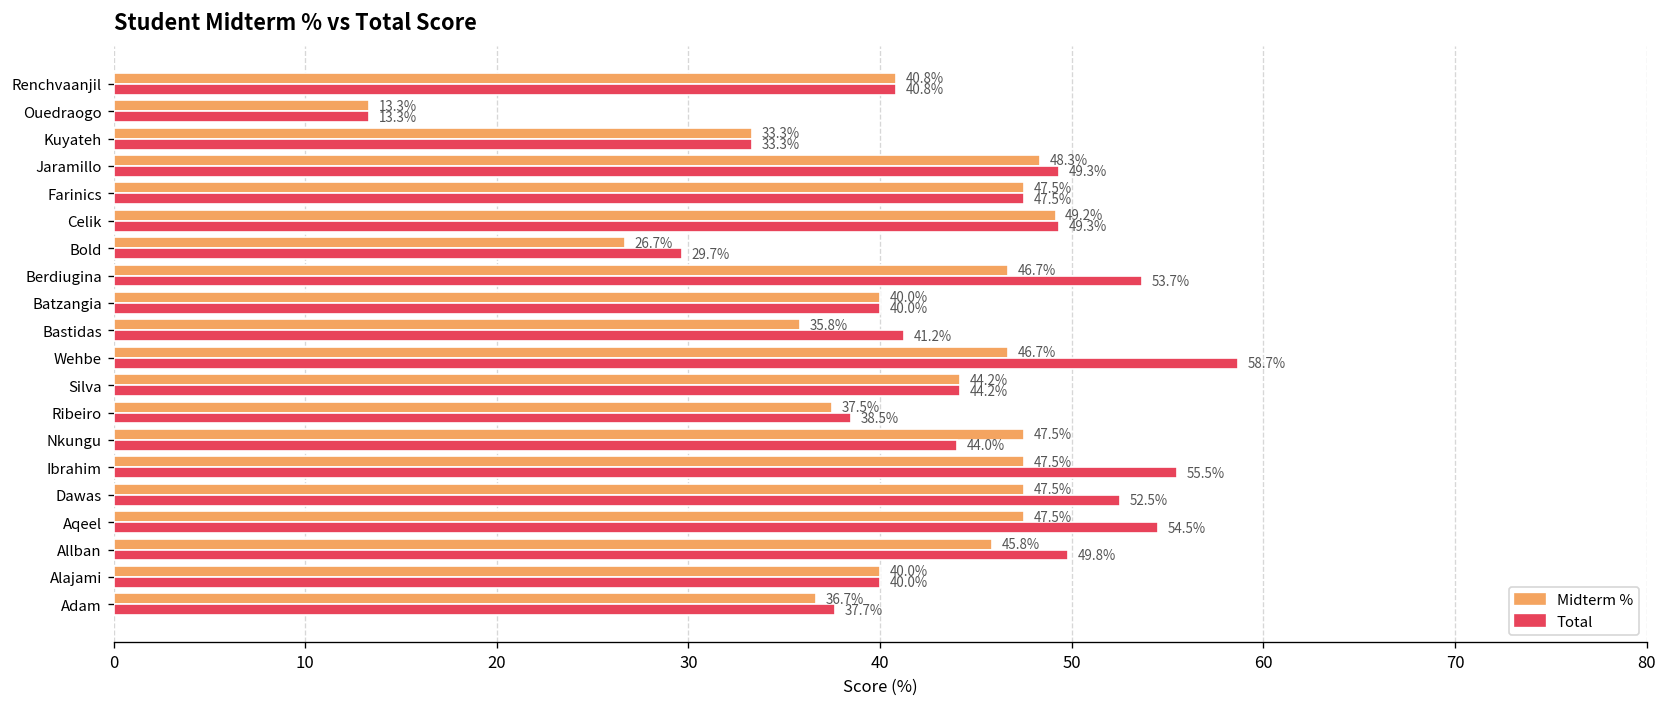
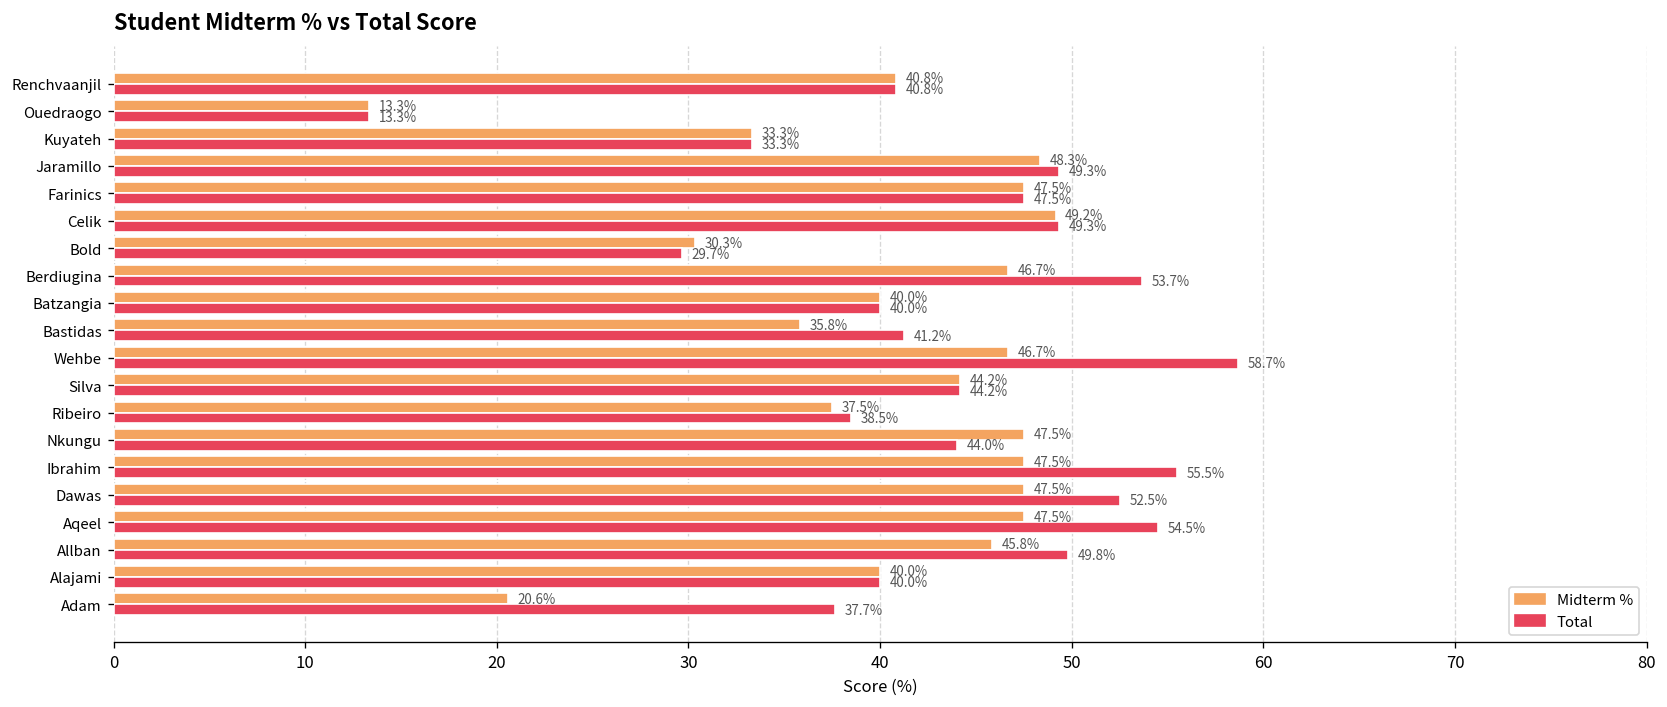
  {
    "Midterm %": {
      "Renchvaanjil": "40.8%",
      "Ouedraogo": "13.3%",
      "Kuyateh": "33.3%",
      "Jaramillo": "48.3%",
      "Farinics": "47.5%",
      "Celik": "49.2%",
-     "Bold": "26.7%",
+     "Bold": "30.3%",
      "Berdiugina": "46.7%",
      "Batzangia": "40.0%",
      "Bastidas": "35.8%",
      "Wehbe": "46.7%",
      "Silva": "44.2%",
      "Ribeiro": "37.5%",
      "Nkungu": "47.5%",
      "Ibrahim": "47.5%",
      "Dawas": "47.5%",
      "Aqeel": "47.5%",
      "Allban": "45.8%",
      "Alajami": "40.0%",
-     "Adam": "36.7%"
+     "Adam": "20.6%"
    },
    "Total": {
      "Renchvaanjil": "40.8%",
      "Ouedraogo": "13.3%",
      "Kuyateh": "33.3%",
      "Jaramillo": "49.3%",
      "Farinics": "47.5%",
      "Celik": "49.3%",
      "Bold": "29.7%",
      "Berdiugina": "53.7%",
      "Batzangia": "40.0%",
      "Bastidas": "41.2%",
      "Wehbe": "58.7%",
      "Silva": "44.2%",
      "Ribeiro": "38.5%",
      "Nkungu": "44.0%",
      "Ibrahim": "55.5%",
      "Dawas": "52.5%",
      "Aqeel": "54.5%",
      "Allban": "49.8%",
      "Alajami": "40.0%",
      "Adam": "37.7%"
    }
  }
